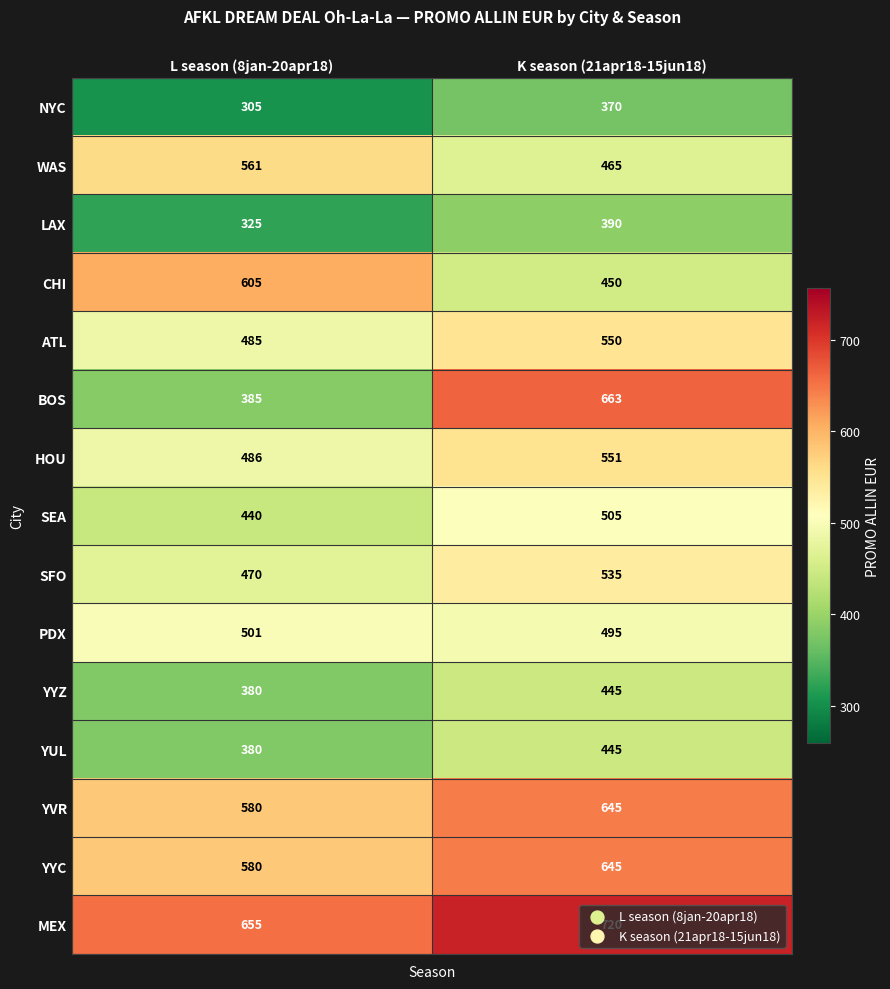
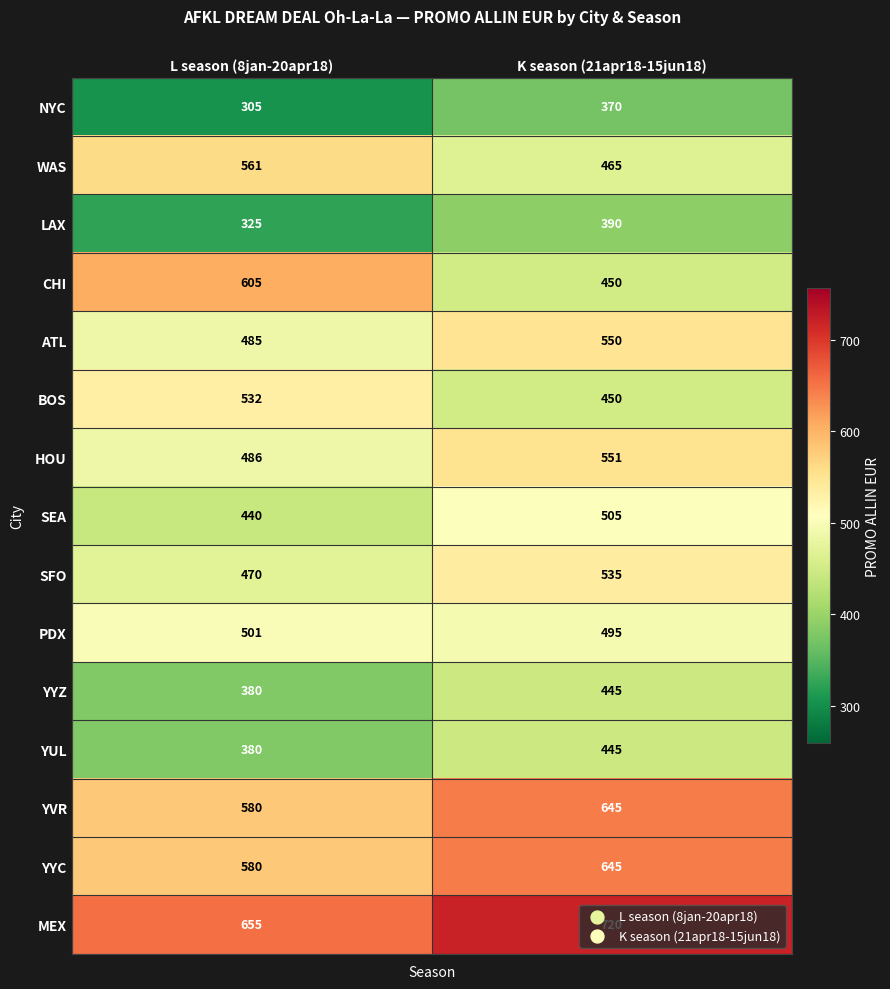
  {
    "NYC": {
      "L season (8jan-20apr18)": 305,
      "K season (21apr18-15jun18)": 370
    },
    "WAS": {
      "L season (8jan-20apr18)": 561,
      "K season (21apr18-15jun18)": 465
    },
    "LAX": {
      "L season (8jan-20apr18)": 325,
      "K season (21apr18-15jun18)": 390
    },
    "CHI": {
      "L season (8jan-20apr18)": 605,
      "K season (21apr18-15jun18)": 450
    },
    "ATL": {
      "L season (8jan-20apr18)": 485,
      "K season (21apr18-15jun18)": 550
    },
    "BOS": {
-     "L season (8jan-20apr18)": 385,
-     "K season (21apr18-15jun18)": 663
+     "L season (8jan-20apr18)": 532,
+     "K season (21apr18-15jun18)": 450
    },
    "HOU": {
      "L season (8jan-20apr18)": 486,
      "K season (21apr18-15jun18)": 551
    },
    "SEA": {
      "L season (8jan-20apr18)": 440,
      "K season (21apr18-15jun18)": 505
    },
    "SFO": {
      "L season (8jan-20apr18)": 470,
      "K season (21apr18-15jun18)": 535
    },
    "PDX": {
      "L season (8jan-20apr18)": 501,
      "K season (21apr18-15jun18)": 495
    },
    "YYZ": {
      "L season (8jan-20apr18)": 380,
      "K season (21apr18-15jun18)": 445
    },
    "YUL": {
      "L season (8jan-20apr18)": 380,
      "K season (21apr18-15jun18)": 445
    },
    "YVR": {
      "L season (8jan-20apr18)": 580,
      "K season (21apr18-15jun18)": 645
    },
    "YYC": {
      "L season (8jan-20apr18)": 580,
      "K season (21apr18-15jun18)": 645
    },
    "MEX": {
      "L season (8jan-20apr18)": 655
    }
  }
